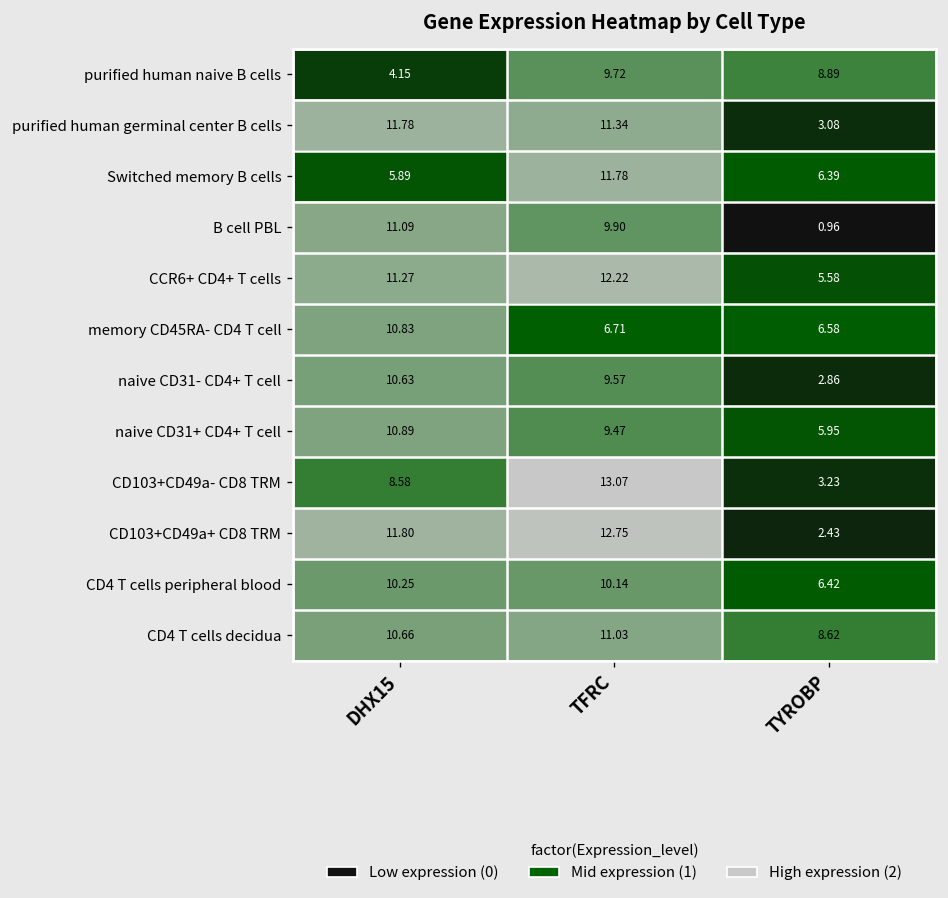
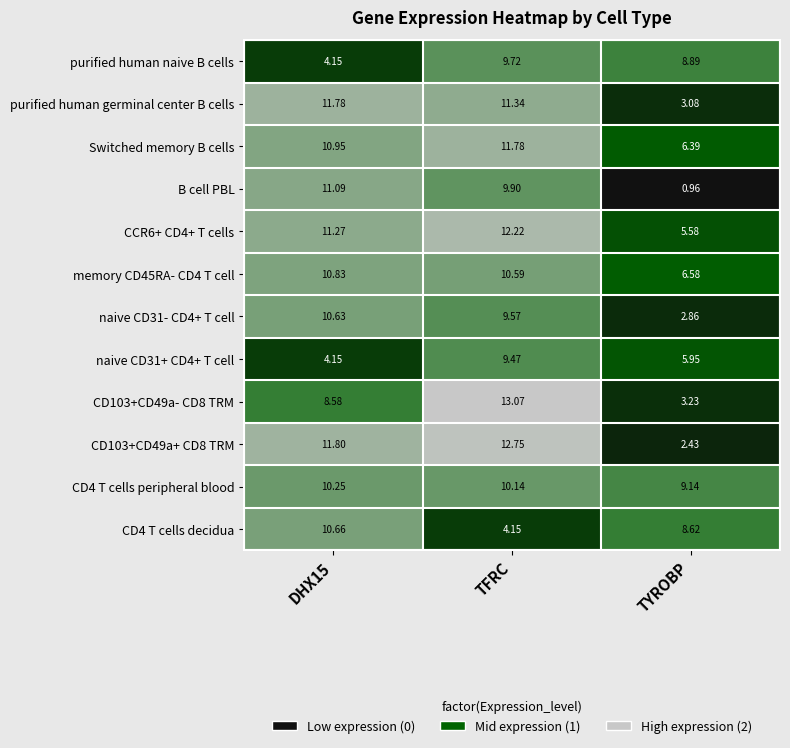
  {
    "purified human naive B cells": {
      "DHX15": 4.15,
      "TFRC": 9.72,
      "TYROBP": 8.89
    },
    "purified human germinal center B cells": {
      "DHX15": 11.78,
      "TFRC": 11.34,
      "TYROBP": 3.08
    },
    "Switched memory B cells": {
-     "DHX15": 5.89,
+     "DHX15": 10.95,
      "TFRC": 11.78,
      "TYROBP": 6.39
    },
    "B cell PBL": {
      "DHX15": 11.09,
      "TFRC": 9.90,
      "TYROBP": 0.96
    },
    "CCR6+ CD4+ T cells": {
      "DHX15": 11.27,
      "TFRC": 12.22,
      "TYROBP": 5.58
    },
    "memory CD45RA- CD4 T cell": {
      "DHX15": 10.83,
-     "TFRC": 6.71,
+     "TFRC": 10.59,
      "TYROBP": 6.58
    },
    "naive CD31- CD4+ T cell": {
      "DHX15": 10.63,
      "TFRC": 9.57,
      "TYROBP": 2.86
    },
    "naive CD31+ CD4+ T cell": {
-     "DHX15": 10.89,
+     "DHX15": 4.15,
      "TFRC": 9.47,
      "TYROBP": 5.95
    },
    "CD103+CD49a- CD8 TRM": {
      "DHX15": 8.58,
      "TFRC": 13.07,
      "TYROBP": 3.23
    },
    "CD103+CD49a+ CD8 TRM": {
      "DHX15": 11.80,
      "TFRC": 12.75,
      "TYROBP": 2.43
    },
    "CD4 T cells peripheral blood": {
      "DHX15": 10.25,
      "TFRC": 10.14,
-     "TYROBP": 6.42
+     "TYROBP": 9.14
    },
    "CD4 T cells decidua": {
      "DHX15": 10.66,
-     "TFRC": 11.03,
+     "TFRC": 4.15,
      "TYROBP": 8.62
    }
  }
